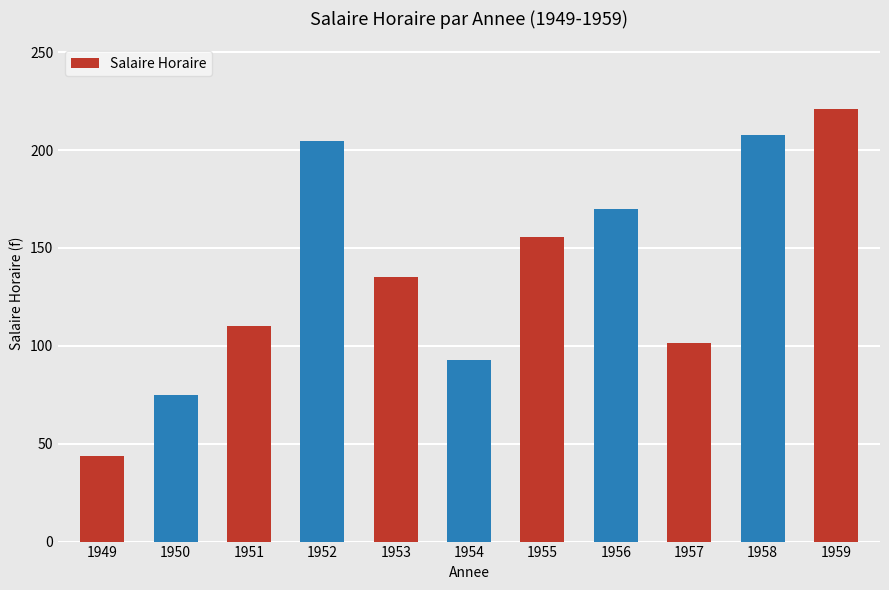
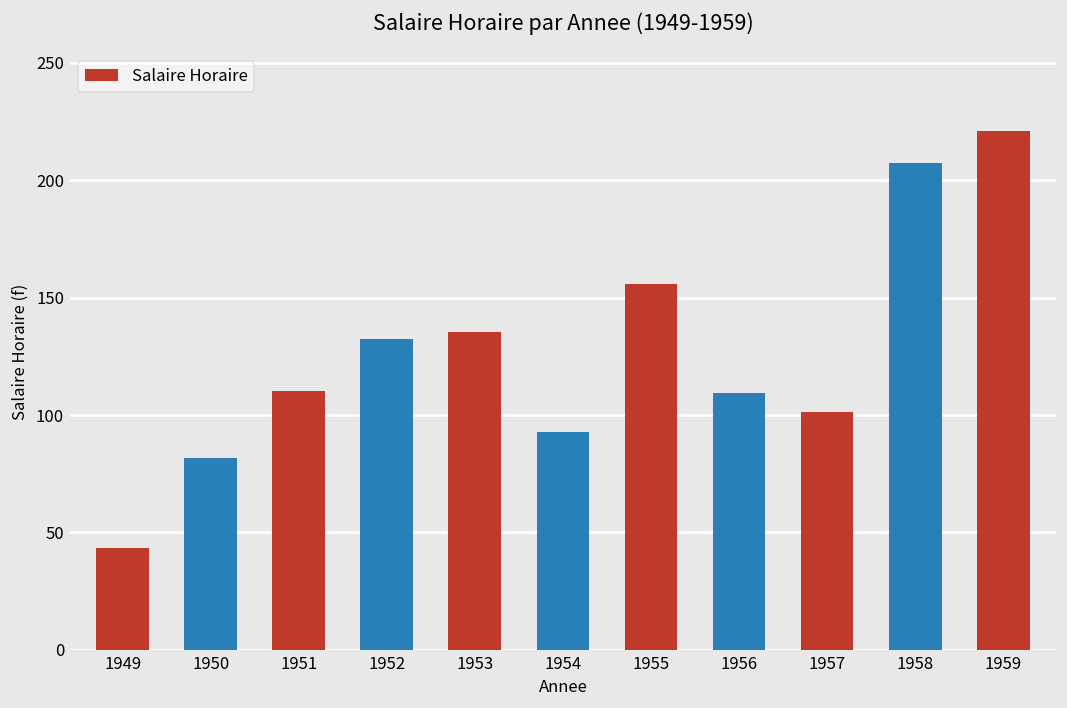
  {
    "1949": 44,
-   "1950": 75,
+   "1950": 82,
    "1951": 110,
-   "1952": 205,
+   "1952": 133,
    "1953": 135,
    "1954": 93,
    "1955": 156,
-   "1956": 170,
+   "1956": 109,
    "1957": 101,
    "1958": 208,
    "1959": 221
  }
